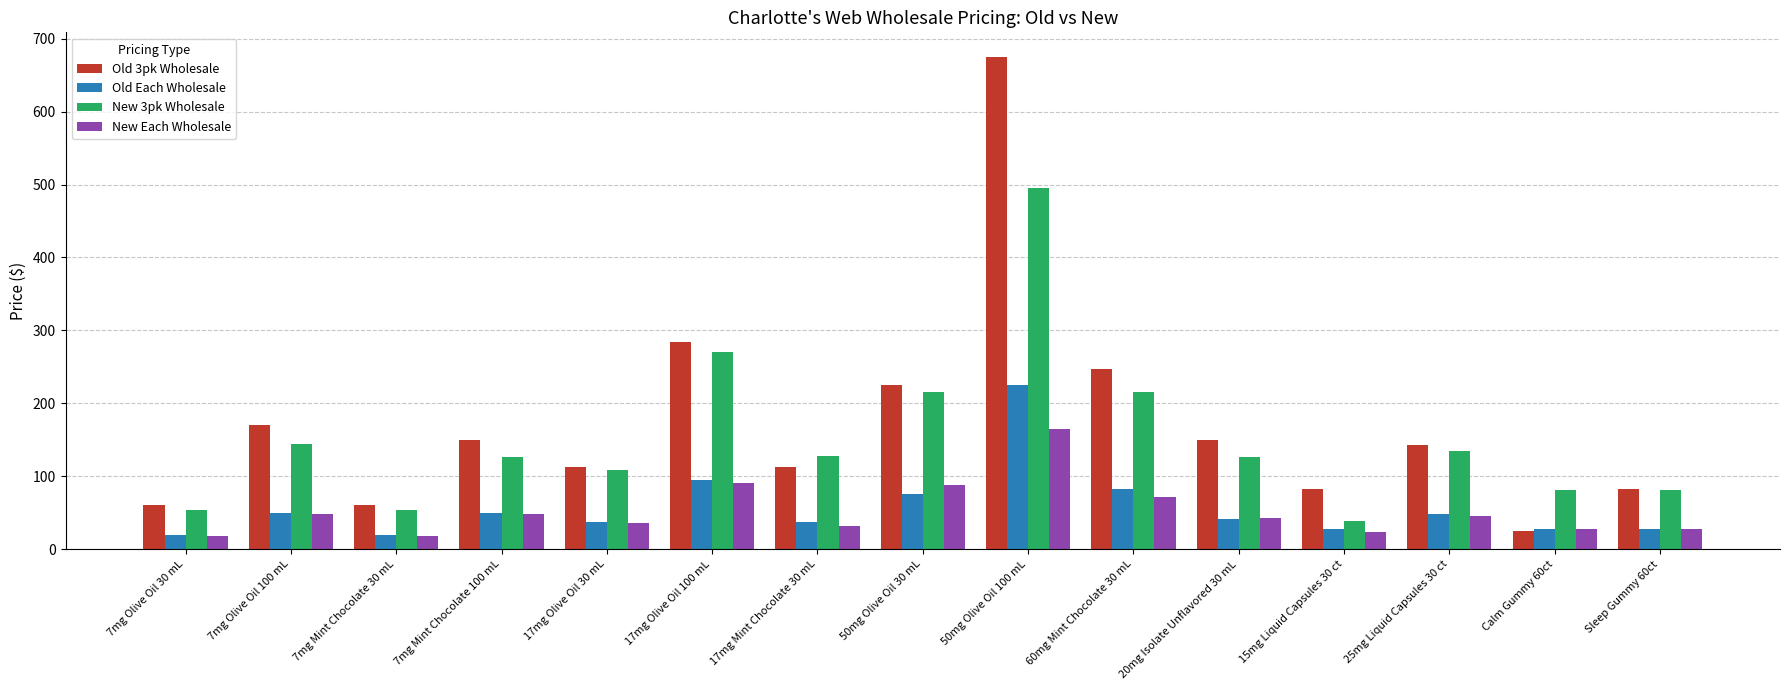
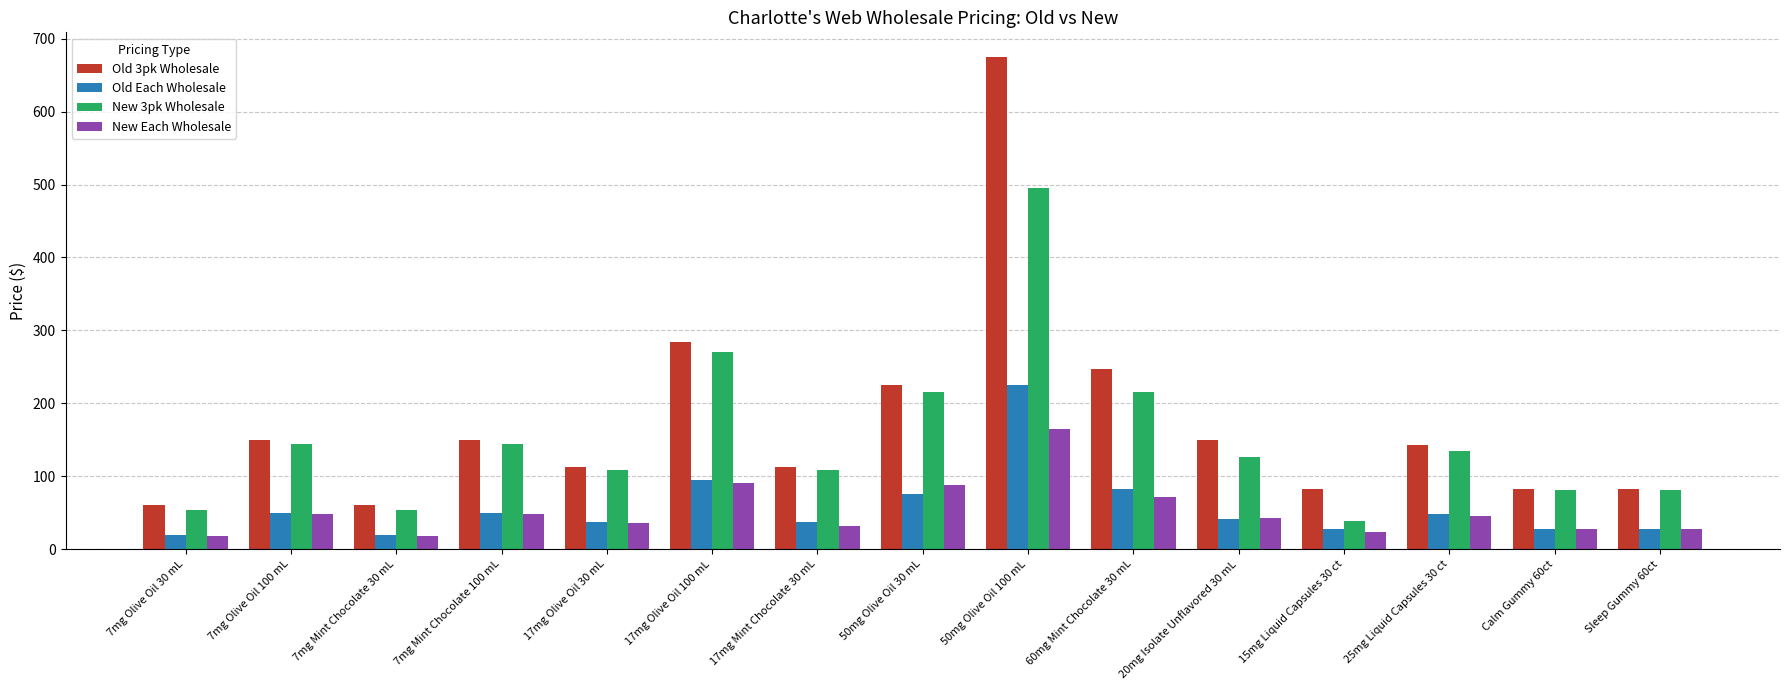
  {
    "Old 3pk Wholesale": {
      "7mg Olive Oil 30 mL": 60,
-     "7mg Olive Oil 100 mL": 170,
+     "7mg Olive Oil 100 mL": 150,
      "7mg Mint Chocolate 30 mL": 60,
      "7mg Mint Chocolate 100 mL": 150,
      "17mg Olive Oil 30 mL": 110,
      "17mg Olive Oil 100 mL": 280,
      "17mg Mint Chocolate 30 mL": 110,
      "50mg Olive Oil 30 mL": 220,
      "50mg Olive Oil 100 mL": 670,
      "60mg Mint Chocolate 30 mL": 250,
      "20mg Isolate Unflavored 30 mL": 150,
      "15mg Liquid Capsules 30 ct": 80,
      "25mg Liquid Capsules 30 ct": 140,
-     "Calm Gummy 60ct": 20,
+     "Calm Gummy 60ct": 80,
      "Sleep Gummy 60ct": 80
    },
    "Old Each Wholesale": {
      "7mg Olive Oil 30 mL": 20,
      "7mg Olive Oil 100 mL": 50,
      "7mg Mint Chocolate 30 mL": 20,
      "7mg Mint Chocolate 100 mL": 50,
      "17mg Olive Oil 30 mL": 40,
      "17mg Olive Oil 100 mL": 90,
      "17mg Mint Chocolate 30 mL": 40,
      "50mg Olive Oil 30 mL": 70,
      "50mg Olive Oil 100 mL": 220,
      "60mg Mint Chocolate 30 mL": 80,
      "20mg Isolate Unflavored 30 mL": 40,
      "15mg Liquid Capsules 30 ct": 30,
      "25mg Liquid Capsules 30 ct": 50,
      "Calm Gummy 60ct": 30,
      "Sleep Gummy 60ct": 30
    },
    "New 3pk Wholesale": {
      "7mg Olive Oil 30 mL": 50,
      "7mg Olive Oil 100 mL": 140,
      "7mg Mint Chocolate 30 mL": 50,
-     "7mg Mint Chocolate 100 mL": 130,
+     "7mg Mint Chocolate 100 mL": 140,
      "17mg Olive Oil 30 mL": 110,
      "17mg Olive Oil 100 mL": 270,
-     "17mg Mint Chocolate 30 mL": 130,
+     "17mg Mint Chocolate 30 mL": 110,
      "50mg Olive Oil 30 mL": 220,
      "50mg Olive Oil 100 mL": 490,
      "60mg Mint Chocolate 30 mL": 220,
      "20mg Isolate Unflavored 30 mL": 130,
      "15mg Liquid Capsules 30 ct": 40,
      "25mg Liquid Capsules 30 ct": 130,
      "Calm Gummy 60ct": 80,
      "Sleep Gummy 60ct": 80
    },
    "New Each Wholesale": {
      "7mg Olive Oil 30 mL": 20,
      "7mg Olive Oil 100 mL": 50,
      "7mg Mint Chocolate 30 mL": 20,
      "7mg Mint Chocolate 100 mL": 50,
      "17mg Olive Oil 30 mL": 40,
      "17mg Olive Oil 100 mL": 90,
      "17mg Mint Chocolate 30 mL": 30,
      "50mg Olive Oil 30 mL": 90,
      "50mg Olive Oil 100 mL": 160,
      "60mg Mint Chocolate 30 mL": 70,
      "20mg Isolate Unflavored 30 mL": 40,
      "15mg Liquid Capsules 30 ct": 20,
      "25mg Liquid Capsules 30 ct": 40,
      "Calm Gummy 60ct": 30,
      "Sleep Gummy 60ct": 30
    }
  }
